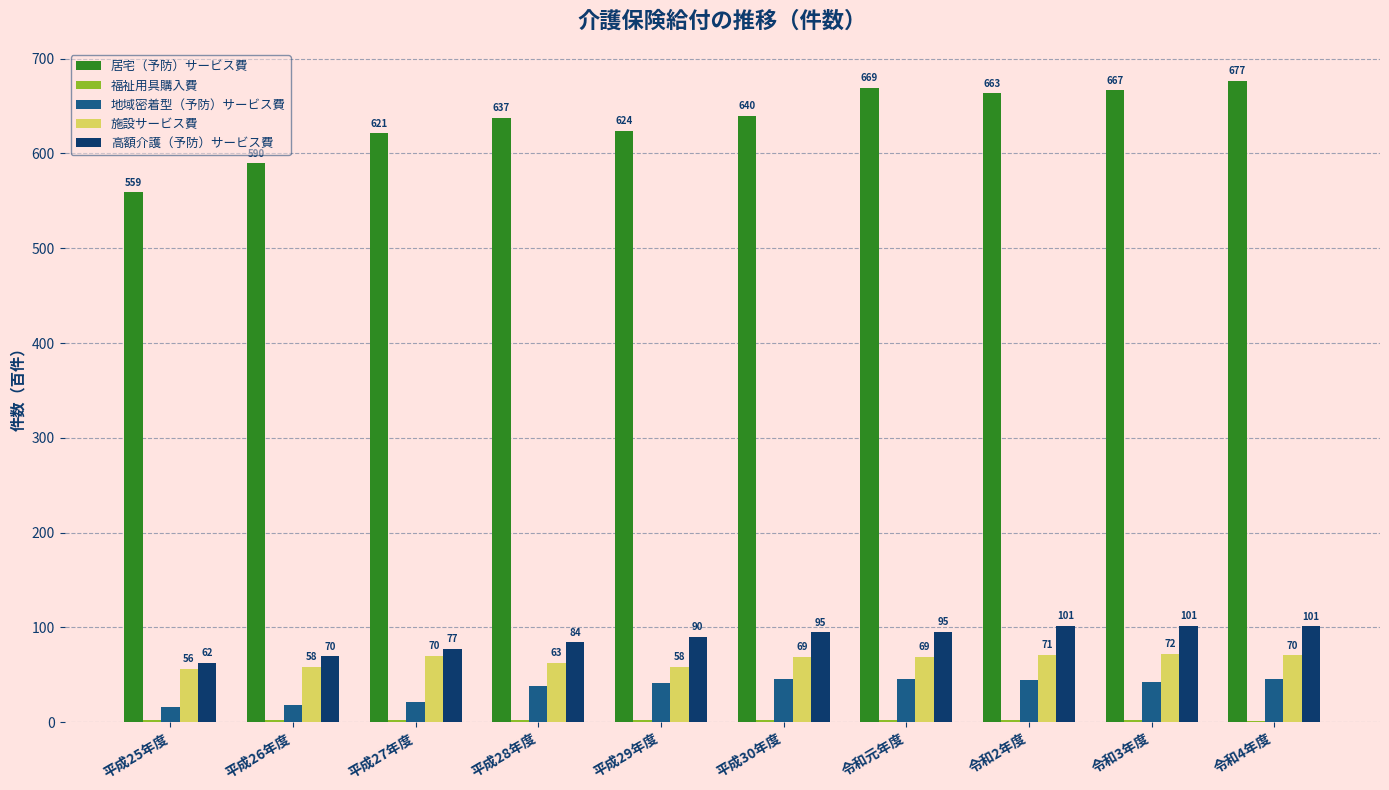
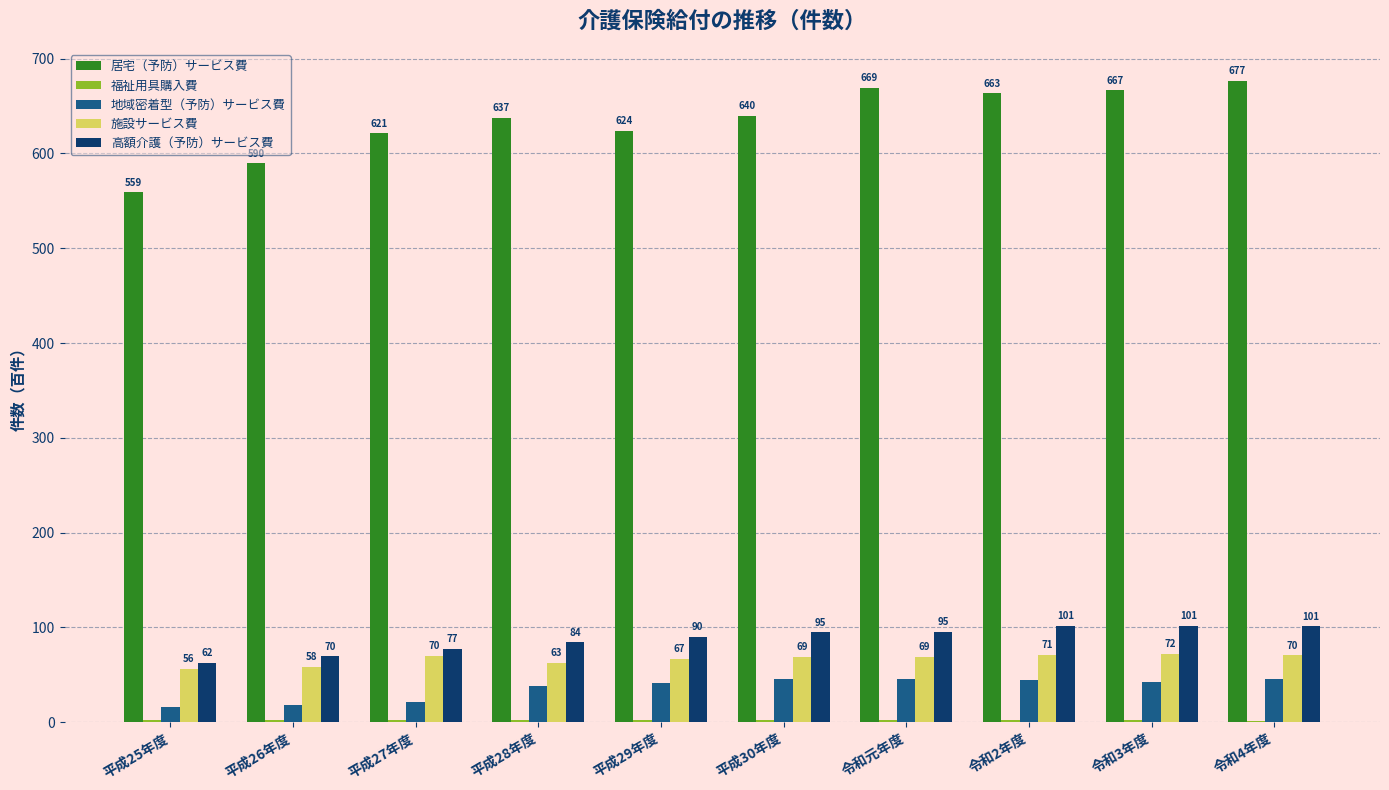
  {
    "居宅（予防）サービス費": {
      "平成25年度": 559,
      "平成27年度": 621,
      "平成28年度": 637,
      "平成29年度": 624,
      "平成30年度": 640,
      "令和元年度": 669,
      "令和2年度": 663,
      "令和3年度": 667,
      "令和4年度": 677
    },
    "施設サービス費": {
      "平成25年度": 56,
      "平成26年度": 58,
      "平成27年度": 70,
      "平成28年度": 63,
-     "平成29年度": 58,
+     "平成29年度": 67,
      "平成30年度": 69,
      "令和元年度": 69,
      "令和2年度": 71,
      "令和3年度": 72,
      "令和4年度": 70
    }
  }
